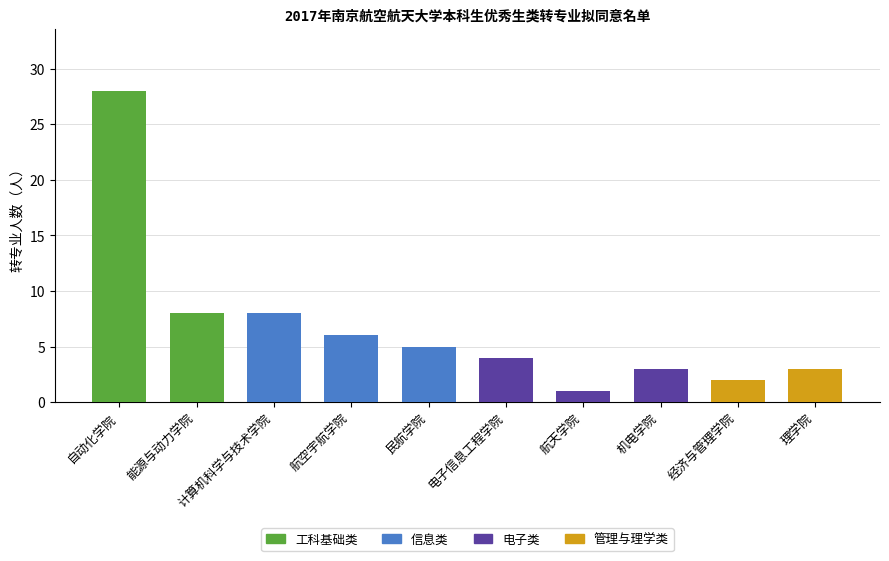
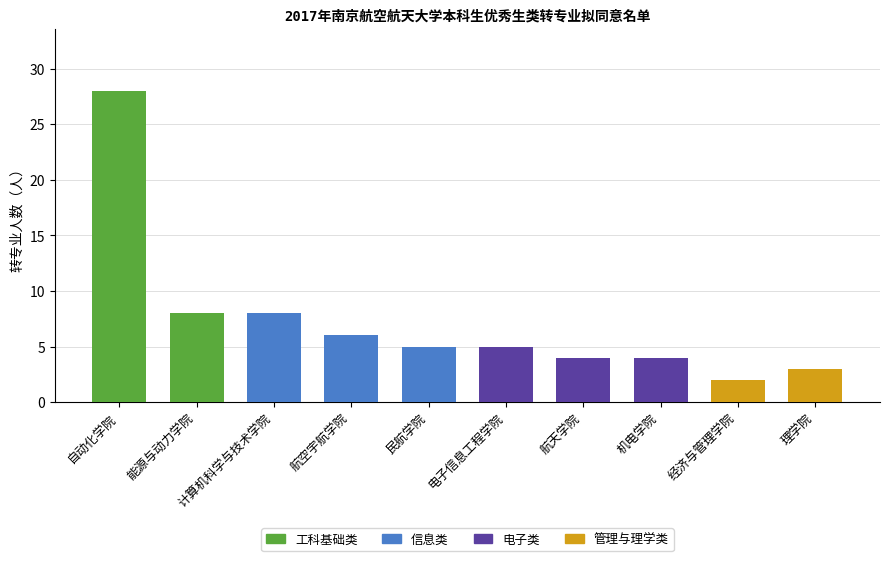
  {
    "自动化学院": 28,
    "能源与动力学院": 8,
    "计算机科学与技术学院": 8,
    "航空宇航学院": 6,
    "民航学院": 5,
-   "电子信息工程学院": 4,
-   "航天学院": 1,
-   "机电学院": 3,
+   "电子信息工程学院": 5,
+   "航天学院": 4,
+   "机电学院": 4,
    "经济与管理学院": 2,
    "理学院": 3
  }
